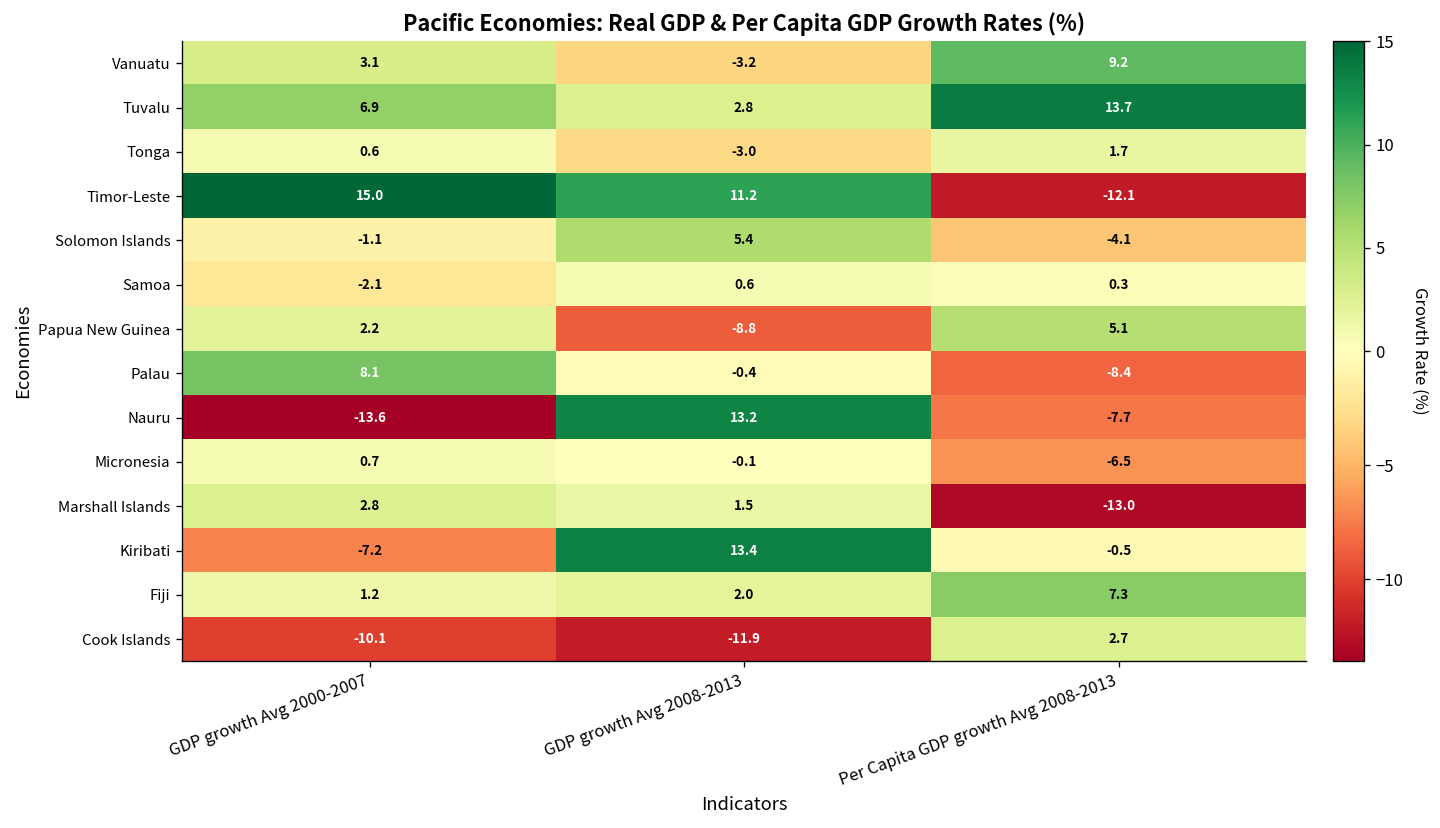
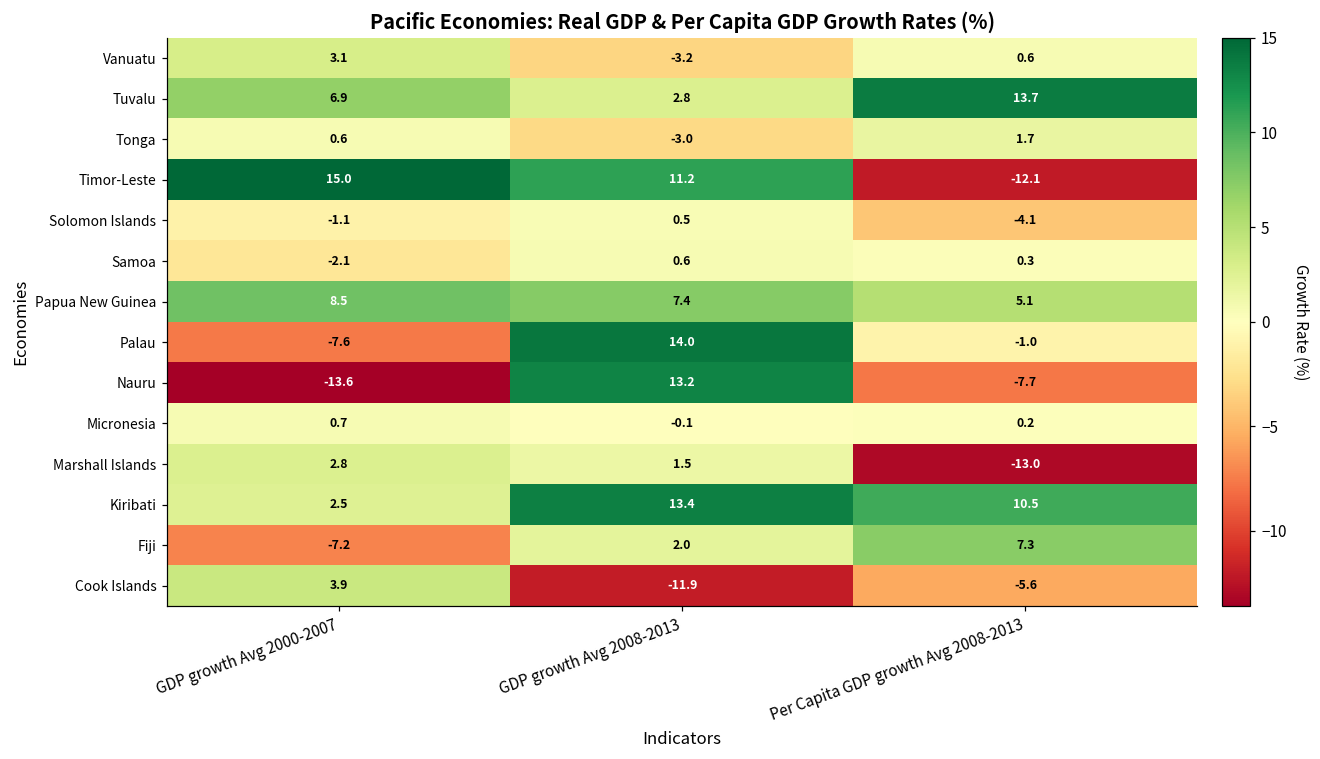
  {
    "Vanuatu": {
      "GDP growth Avg 2000-2007": 3.1,
      "GDP growth Avg 2008-2013": -3.2,
-     "Per Capita GDP growth Avg 2008-2013": 9.2
+     "Per Capita GDP growth Avg 2008-2013": 0.6
    },
    "Tuvalu": {
      "GDP growth Avg 2000-2007": 6.9,
      "GDP growth Avg 2008-2013": 2.8,
      "Per Capita GDP growth Avg 2008-2013": 13.7
    },
    "Tonga": {
      "GDP growth Avg 2000-2007": 0.6,
      "GDP growth Avg 2008-2013": -3.0,
      "Per Capita GDP growth Avg 2008-2013": 1.7
    },
    "Timor-Leste": {
      "GDP growth Avg 2000-2007": 15.0,
      "GDP growth Avg 2008-2013": 11.2,
      "Per Capita GDP growth Avg 2008-2013": -12.1
    },
    "Solomon Islands": {
      "GDP growth Avg 2000-2007": -1.1,
-     "GDP growth Avg 2008-2013": 5.4,
+     "GDP growth Avg 2008-2013": 0.5,
      "Per Capita GDP growth Avg 2008-2013": -4.1
    },
    "Samoa": {
      "GDP growth Avg 2000-2007": -2.1,
      "GDP growth Avg 2008-2013": 0.6,
      "Per Capita GDP growth Avg 2008-2013": 0.3
    },
    "Papua New Guinea": {
-     "GDP growth Avg 2000-2007": 2.2,
-     "GDP growth Avg 2008-2013": -8.8,
+     "GDP growth Avg 2000-2007": 8.5,
+     "GDP growth Avg 2008-2013": 7.4,
      "Per Capita GDP growth Avg 2008-2013": 5.1
    },
    "Palau": {
-     "GDP growth Avg 2000-2007": 8.1,
-     "GDP growth Avg 2008-2013": -0.4,
-     "Per Capita GDP growth Avg 2008-2013": -8.4
+     "GDP growth Avg 2000-2007": -7.6,
+     "GDP growth Avg 2008-2013": 14.0,
+     "Per Capita GDP growth Avg 2008-2013": -1.0
    },
    "Nauru": {
      "GDP growth Avg 2000-2007": -13.6,
      "GDP growth Avg 2008-2013": 13.2,
      "Per Capita GDP growth Avg 2008-2013": -7.7
    },
    "Micronesia": {
      "GDP growth Avg 2000-2007": 0.7,
      "GDP growth Avg 2008-2013": -0.1,
-     "Per Capita GDP growth Avg 2008-2013": -6.5
+     "Per Capita GDP growth Avg 2008-2013": 0.2
    },
    "Marshall Islands": {
      "GDP growth Avg 2000-2007": 2.8,
      "GDP growth Avg 2008-2013": 1.5,
      "Per Capita GDP growth Avg 2008-2013": -13.0
    },
    "Kiribati": {
-     "GDP growth Avg 2000-2007": -7.2,
+     "GDP growth Avg 2000-2007": 2.5,
      "GDP growth Avg 2008-2013": 13.4,
-     "Per Capita GDP growth Avg 2008-2013": -0.5
+     "Per Capita GDP growth Avg 2008-2013": 10.5
    },
    "Fiji": {
-     "GDP growth Avg 2000-2007": 1.2,
+     "GDP growth Avg 2000-2007": -7.2,
      "GDP growth Avg 2008-2013": 2.0,
      "Per Capita GDP growth Avg 2008-2013": 7.3
    },
    "Cook Islands": {
-     "GDP growth Avg 2000-2007": -10.1,
+     "GDP growth Avg 2000-2007": 3.9,
      "GDP growth Avg 2008-2013": -11.9,
-     "Per Capita GDP growth Avg 2008-2013": 2.7
+     "Per Capita GDP growth Avg 2008-2013": -5.6
    }
  }
